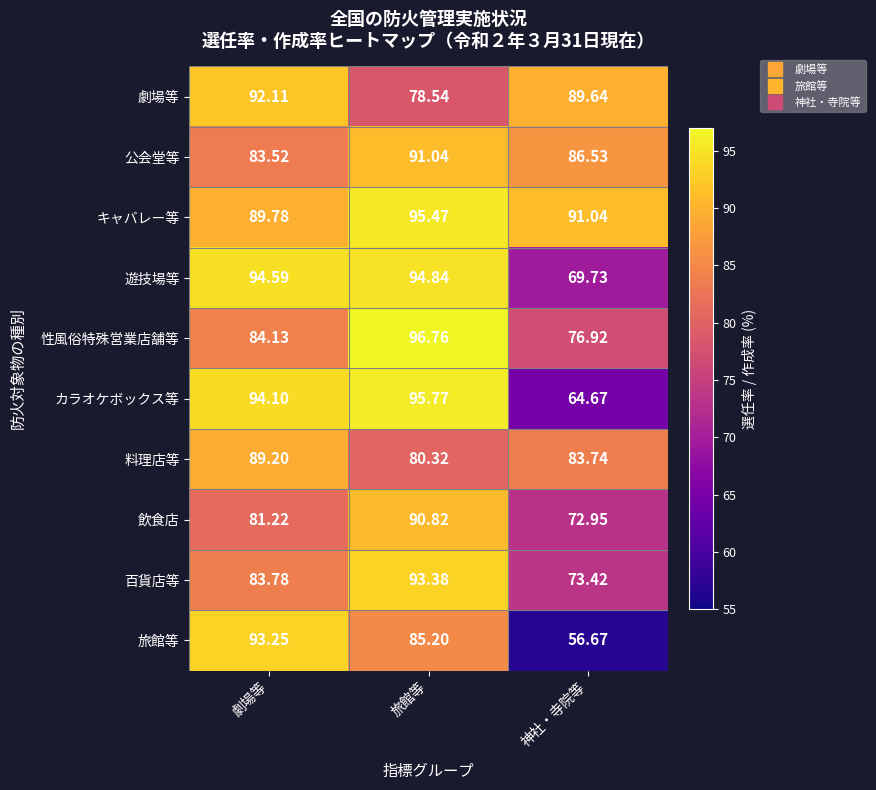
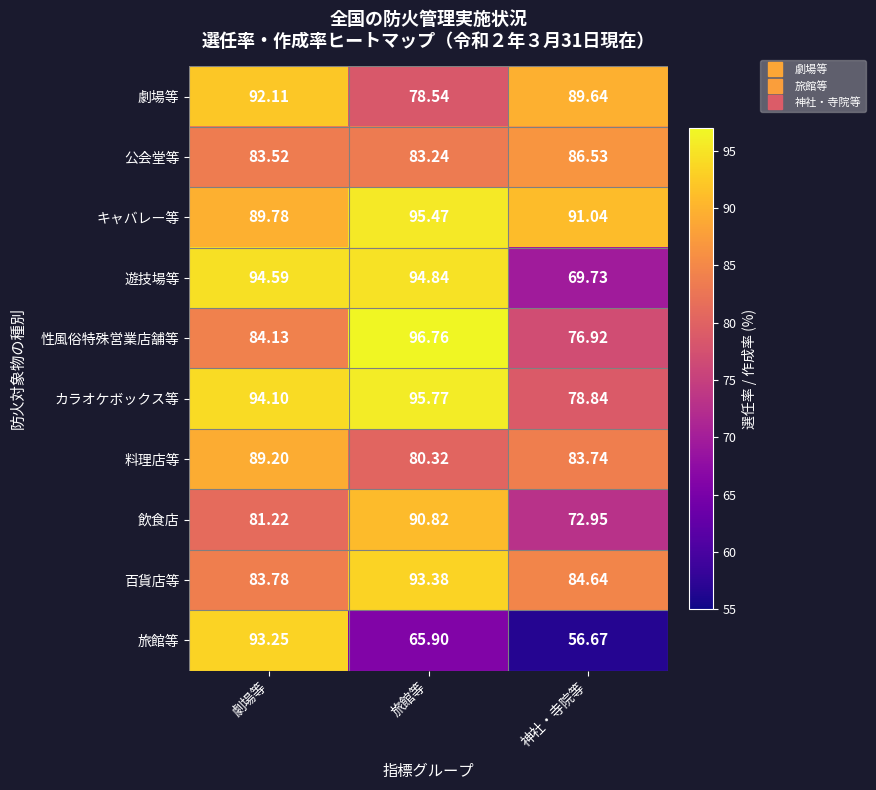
  {
    "劇場等": {
      "劇場等": 92.11,
      "旅館等": 78.54,
      "神社・寺院等": 89.64
    },
    "公会堂等": {
      "劇場等": 83.52,
-     "旅館等": 91.04,
+     "旅館等": 83.24,
      "神社・寺院等": 86.53
    },
    "キャバレー等": {
      "劇場等": 89.78,
      "旅館等": 95.47,
      "神社・寺院等": 91.04
    },
    "遊技場等": {
      "劇場等": 94.59,
      "旅館等": 94.84,
      "神社・寺院等": 69.73
    },
    "性風俗特殊営業店舗等": {
      "劇場等": 84.13,
      "旅館等": 96.76,
      "神社・寺院等": 76.92
    },
    "カラオケボックス等": {
      "劇場等": 94.10,
      "旅館等": 95.77,
-     "神社・寺院等": 64.67
+     "神社・寺院等": 78.84
    },
    "料理店等": {
      "劇場等": 89.20,
      "旅館等": 80.32,
      "神社・寺院等": 83.74
    },
    "飲食店": {
      "劇場等": 81.22,
      "旅館等": 90.82,
      "神社・寺院等": 72.95
    },
    "百貨店等": {
      "劇場等": 83.78,
      "旅館等": 93.38,
-     "神社・寺院等": 73.42
+     "神社・寺院等": 84.64
    },
    "旅館等": {
      "劇場等": 93.25,
-     "旅館等": 85.20,
+     "旅館等": 65.90,
      "神社・寺院等": 56.67
    }
  }
